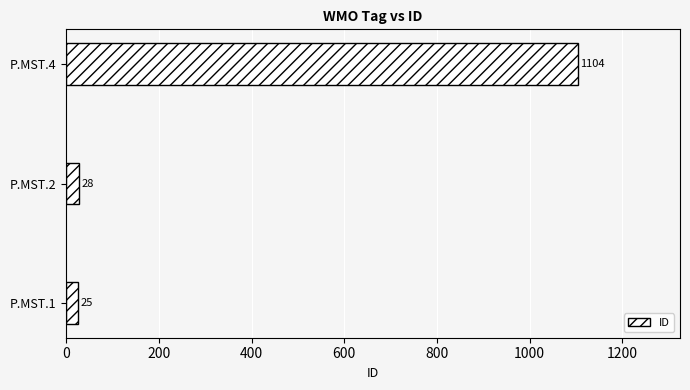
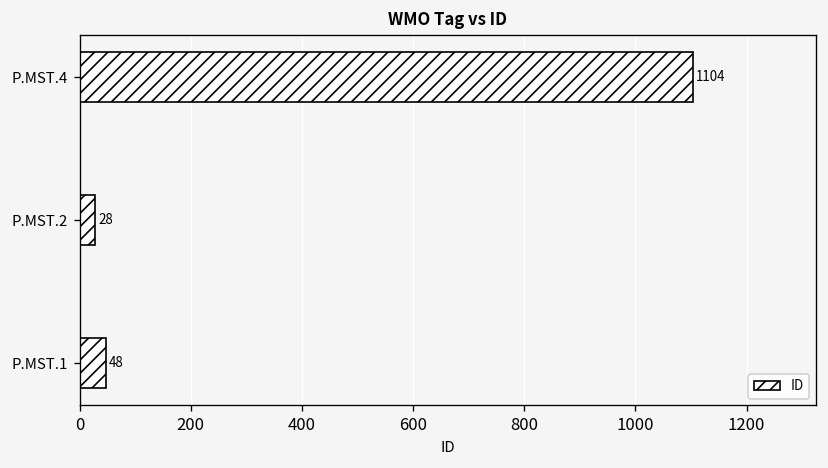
  {
    "P.MST.4": 1104,
    "P.MST.2": 28,
-   "P.MST.1": 25
+   "P.MST.1": 48
  }
